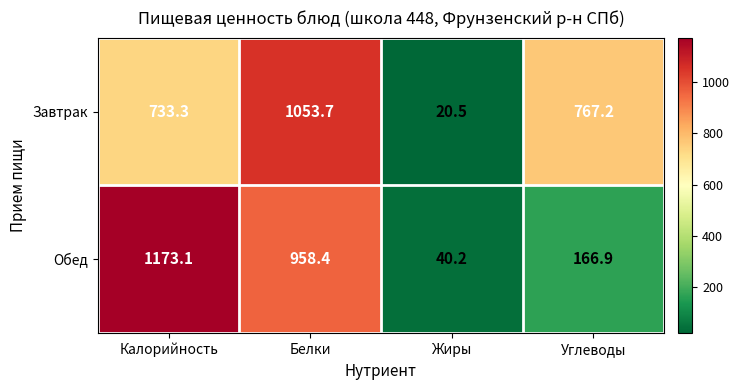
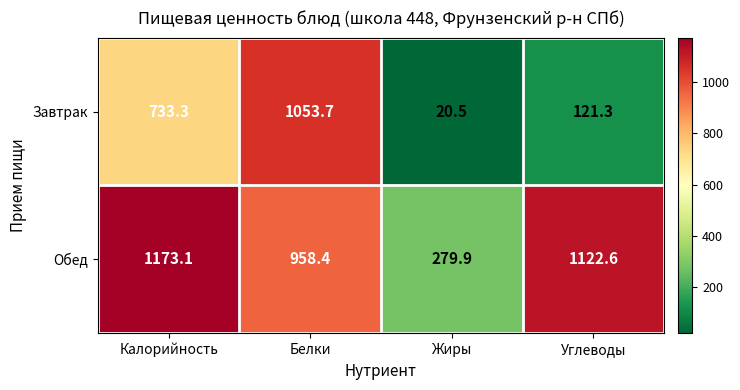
  {
    "Завтрак": {
      "Калорийность": 733.3,
      "Белки": 1053.7,
      "Жиры": 20.5,
-     "Углеводы": 767.2
+     "Углеводы": 121.3
    },
    "Обед": {
      "Калорийность": 1173.1,
      "Белки": 958.4,
-     "Жиры": 40.2,
-     "Углеводы": 166.9
+     "Жиры": 279.9,
+     "Углеводы": 1122.6
    }
  }
